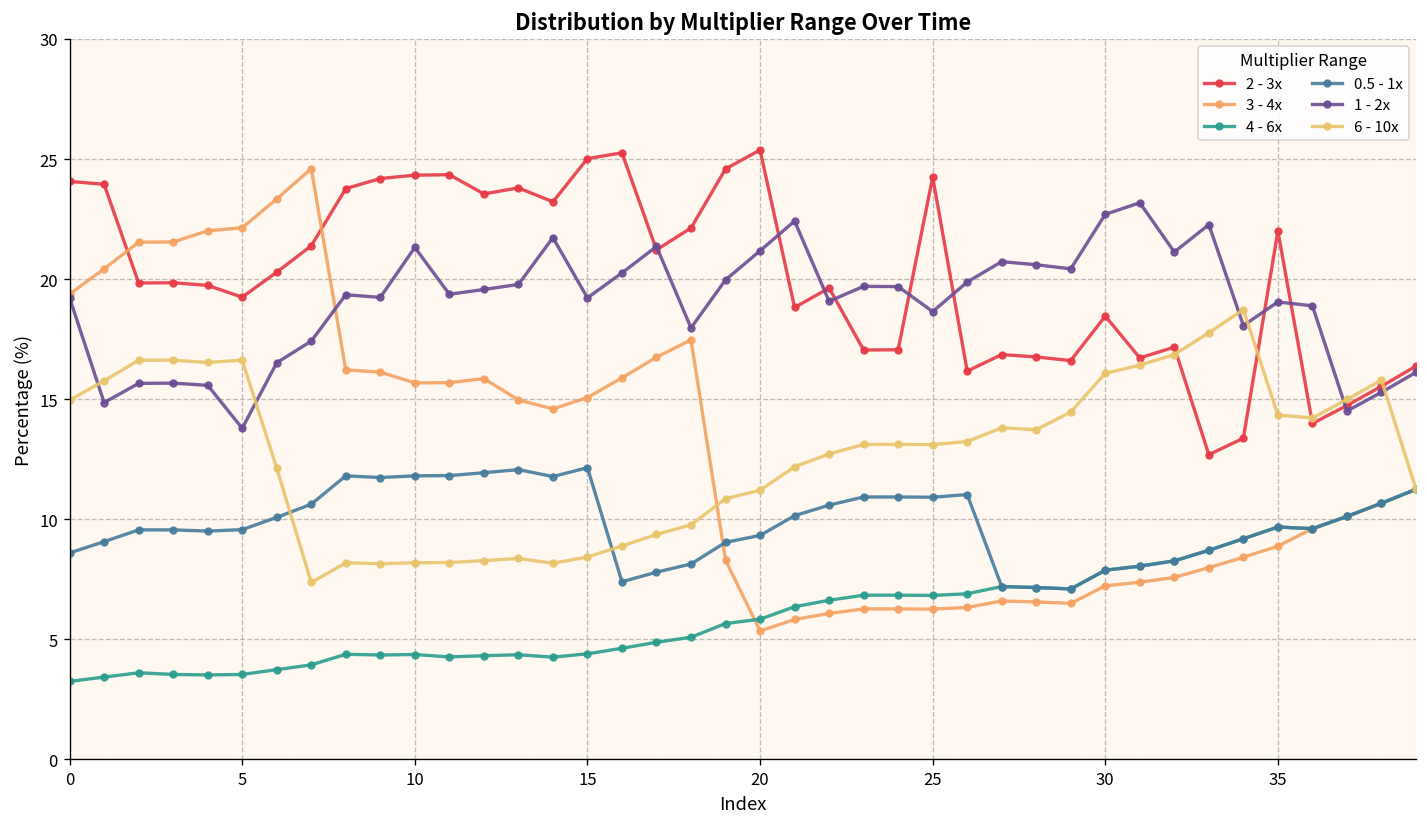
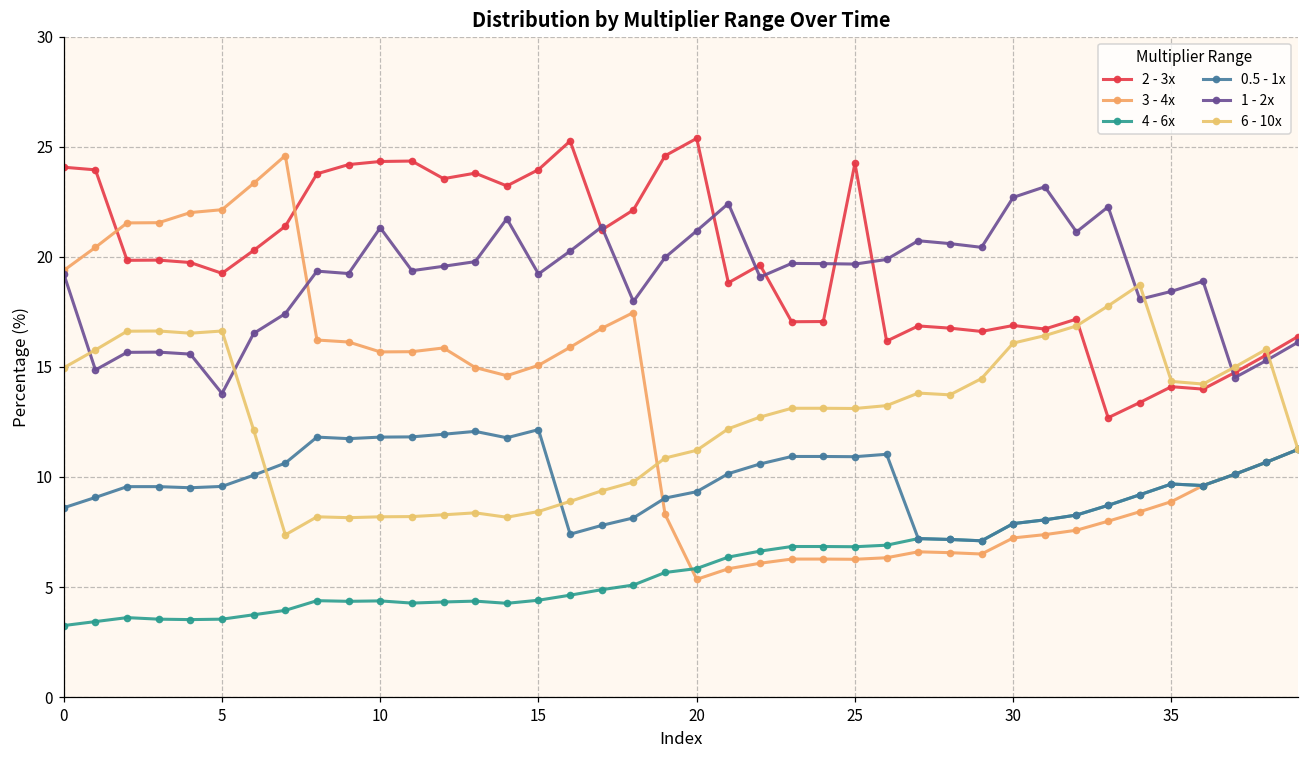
  {
    "2 - 3x": {
      "0": 24.1,
      "5": 19.3,
      "10": 24.3,
-     "15": 25.0,
+     "15": 24.0,
      "20": 25.4,
      "25": 24.3,
-     "30": 18.5,
-     "35": 22.0
+     "30": 16.9,
+     "35": 14.1
    },
    "1 - 2x": {
      "0": 19.2,
      "5": 13.8,
      "10": 21.3,
      "15": 19.2,
      "20": 21.2,
-     "25": 18.7,
+     "25": 19.7,
      "30": 22.7,
-     "35": 19.1
+     "35": 18.4
    }
  }
